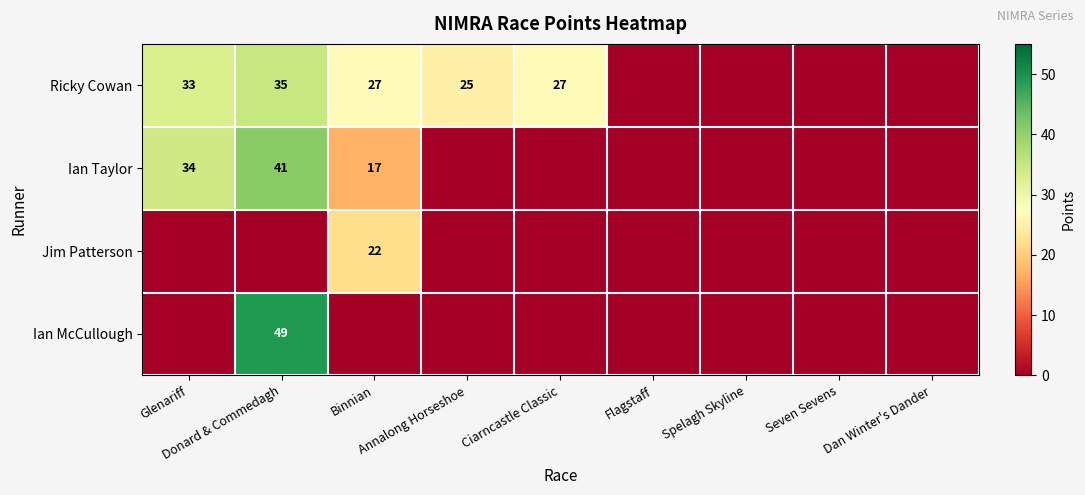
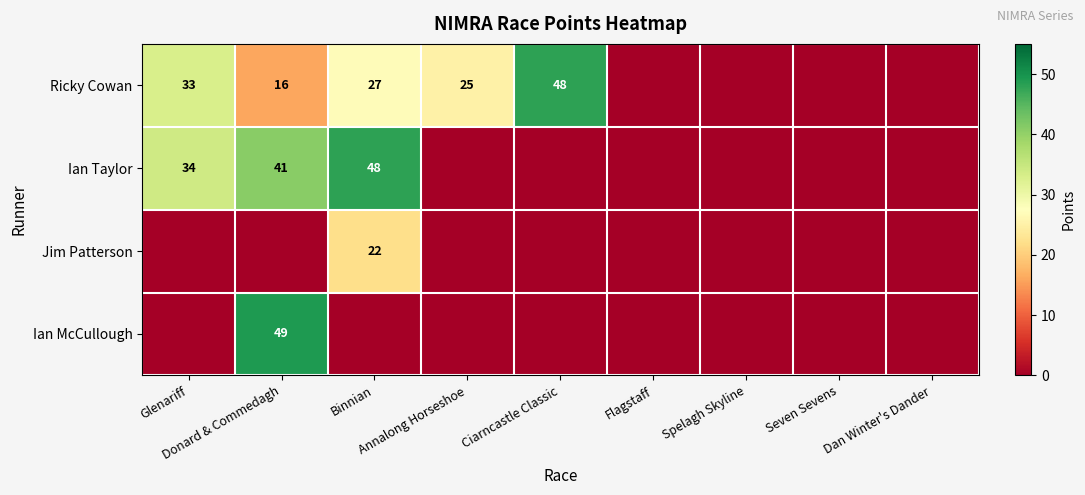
  {
    "Ricky Cowan": {
      "Glenariff": 33,
-     "Donard & Commedagh": 35,
+     "Donard & Commedagh": 16,
      "Binnian": 27,
      "Annalong Horseshoe": 25,
-     "Ciarncastle Classic": 27
+     "Ciarncastle Classic": 48
    },
    "Ian Taylor": {
      "Glenariff": 34,
      "Donard & Commedagh": 41,
-     "Binnian": 17
+     "Binnian": 48
    },
    "Jim Patterson": {
      "Binnian": 22
    },
    "Ian McCullough": {
      "Donard & Commedagh": 49
    }
  }
